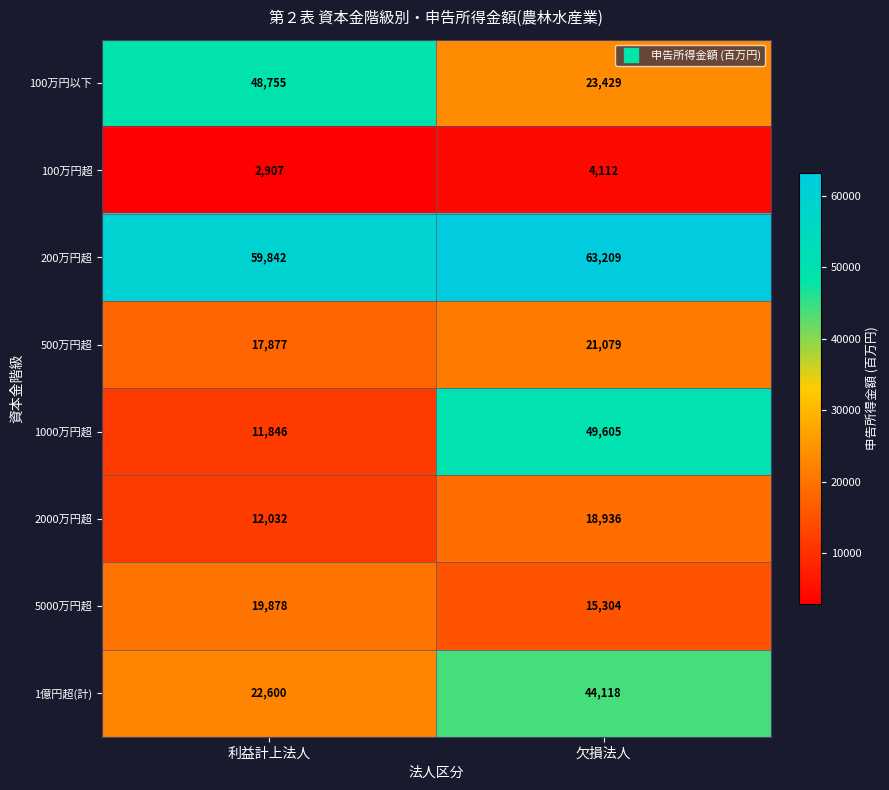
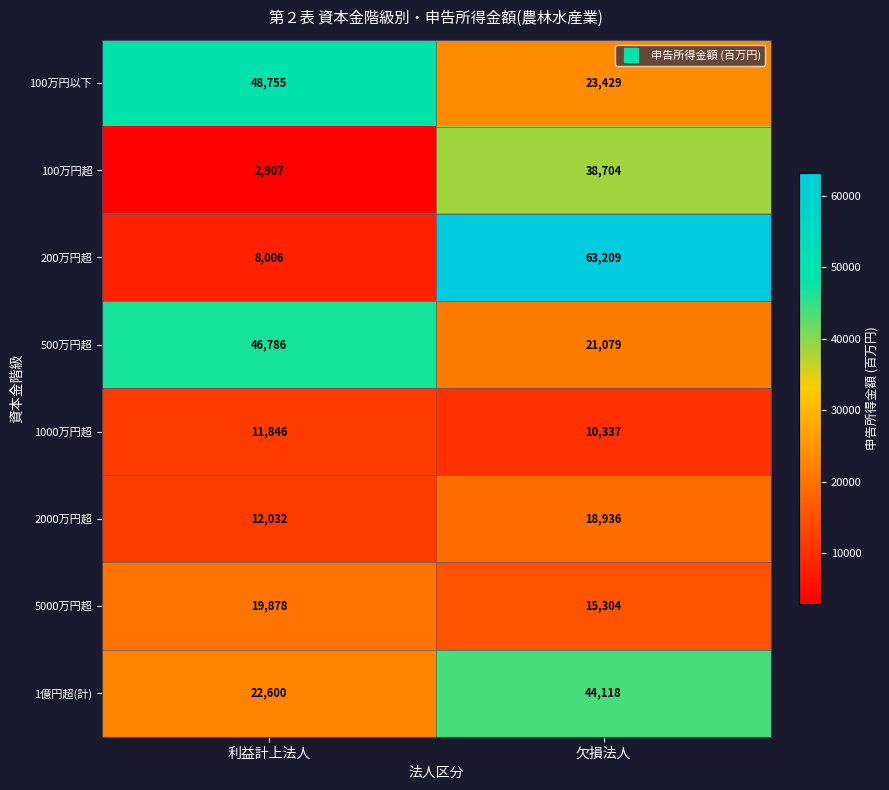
  {
    "100万円以下": {
      "利益計上法人": "48,755",
      "欠損法人": "23,429"
    },
    "100万円超": {
      "利益計上法人": "2,907",
-     "欠損法人": "4,112"
+     "欠損法人": "38,704"
    },
    "200万円超": {
-     "利益計上法人": "59,842",
+     "利益計上法人": "8,006",
      "欠損法人": "63,209"
    },
    "500万円超": {
-     "利益計上法人": "17,877",
+     "利益計上法人": "46,786",
      "欠損法人": "21,079"
    },
    "1000万円超": {
      "利益計上法人": "11,846",
-     "欠損法人": "49,605"
+     "欠損法人": "10,337"
    },
    "2000万円超": {
      "利益計上法人": "12,032",
      "欠損法人": "18,936"
    },
    "5000万円超": {
      "利益計上法人": "19,878",
      "欠損法人": "15,304"
    },
    "1億円超(計)": {
      "利益計上法人": "22,600",
      "欠損法人": "44,118"
    }
  }
